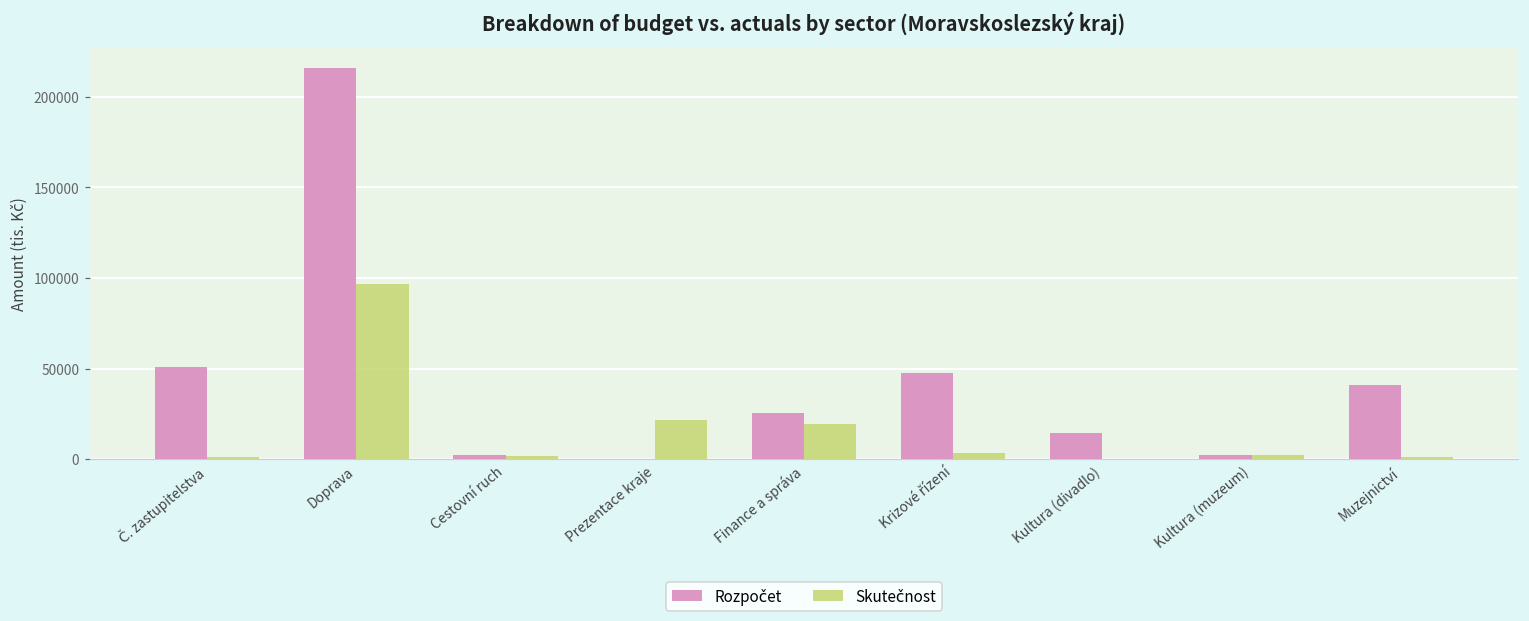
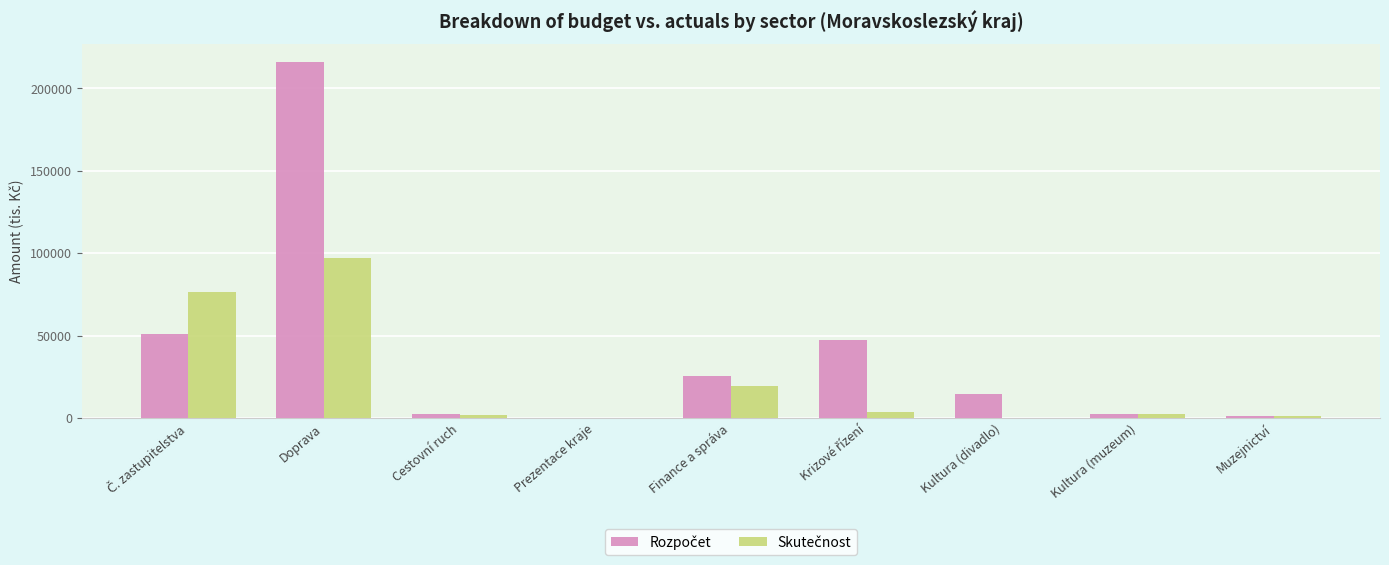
  {
    "Rozpočet": {
      "Č. zastupitelstva": 51000,
      "Doprava": 216000,
      "Cestovní ruch": 2000,
      "Finance a správa": 25000,
      "Krizové řízení": 47000,
      "Kultura (divadlo)": 14000,
      "Kultura (muzeum)": 2000,
-     "Muzejnictví": 41000
+     "Muzejnictví": 1000
    },
    "Skutečnost": {
-     "Č. zastupitelstva": 1000,
+     "Č. zastupitelstva": 76000,
      "Doprava": 97000,
      "Cestovní ruch": 2000,
-     "Prezentace kraje": 22000,
+     "Prezentace kraje": 0,
      "Finance a správa": 20000,
      "Krizové řízení": 4000,
      "Kultura (divadlo)": 0,
      "Kultura (muzeum)": 2000
    }
  }
